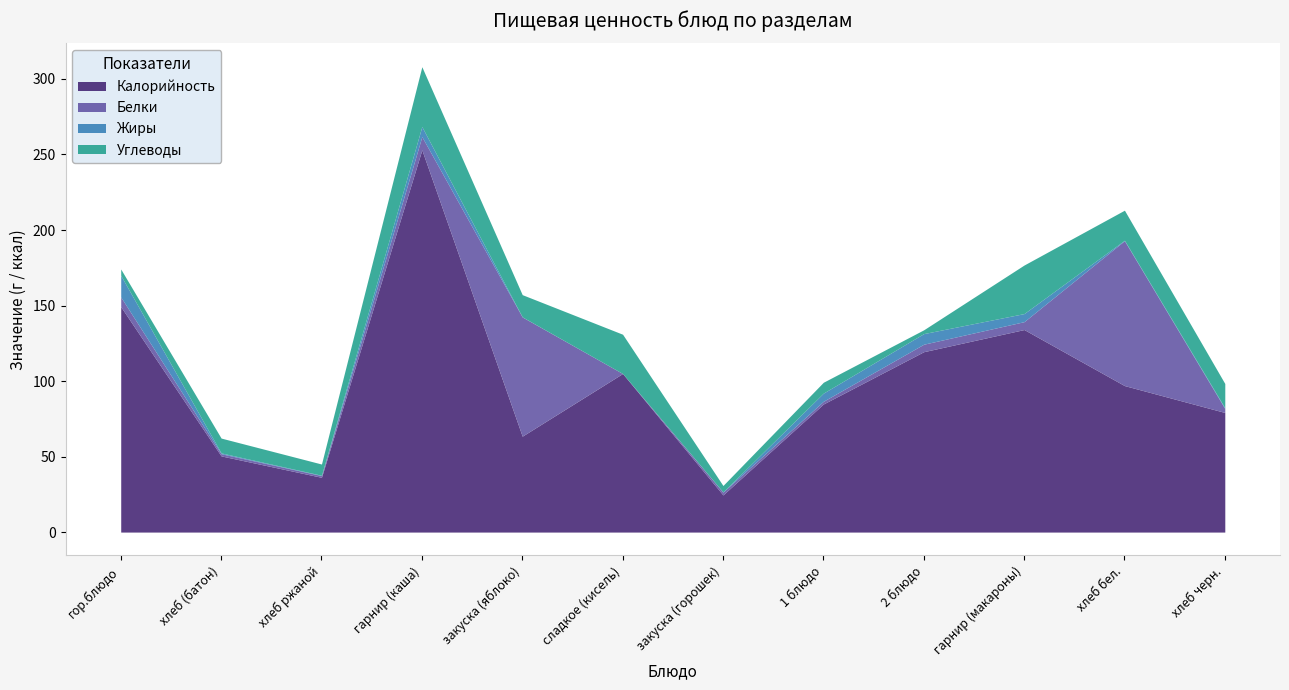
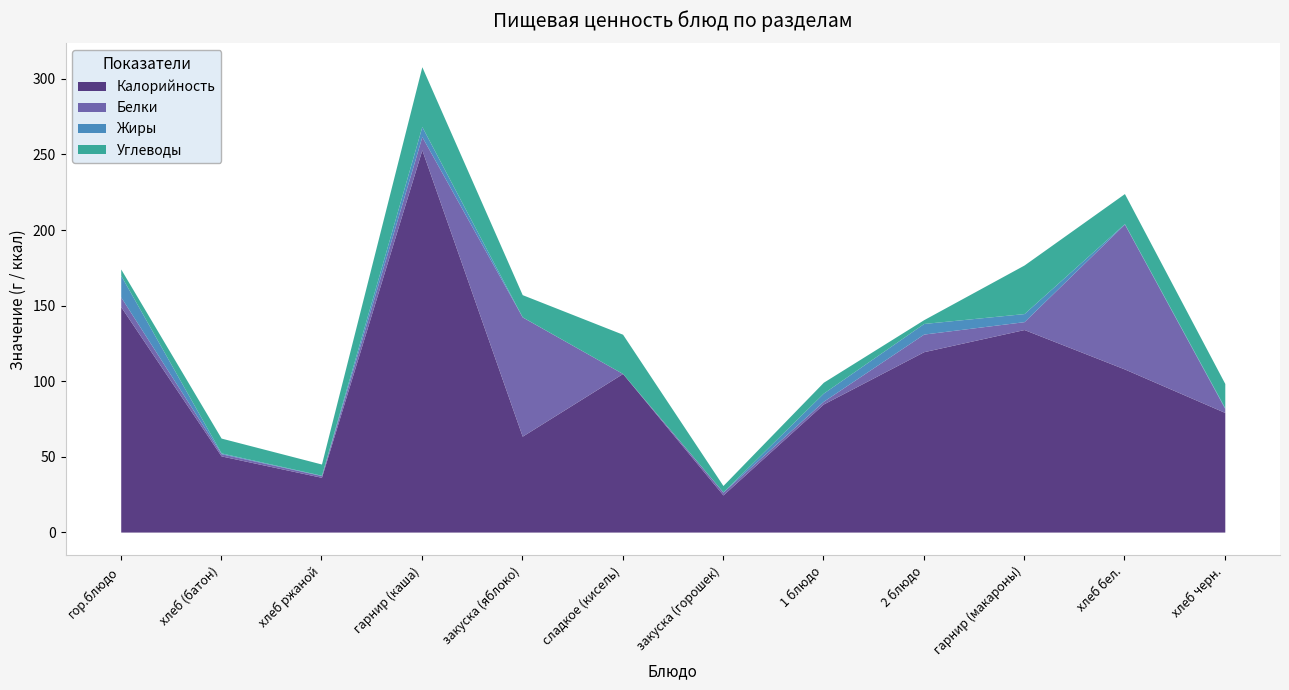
  {
    "Калорийность": {
      "гор.блюдо": 149,
      "гарнир (каша)": 253,
      "закуска (яблоко)": 64,
      "закуска (горошек)": 25,
      "1 блюдо": 85,
      "2 блюдо": 119,
      "гарнир (макароны)": 134,
-     "хлеб бел.": 97,
+     "хлеб бел.": 108,
      "хлеб черн.": 79
    },
    "Белки": {
      "гор.блюдо": 6,
      "гарнир (каша)": 9,
      "1 блюдо": 2,
-     "2 блюдо": 5,
+     "2 блюдо": 12,
      "гарнир (макароны)": 5
    }
  }
